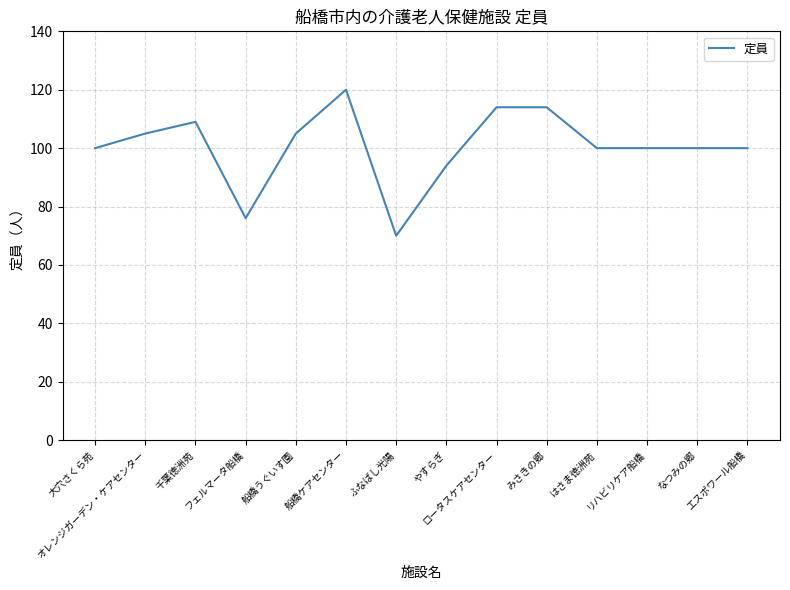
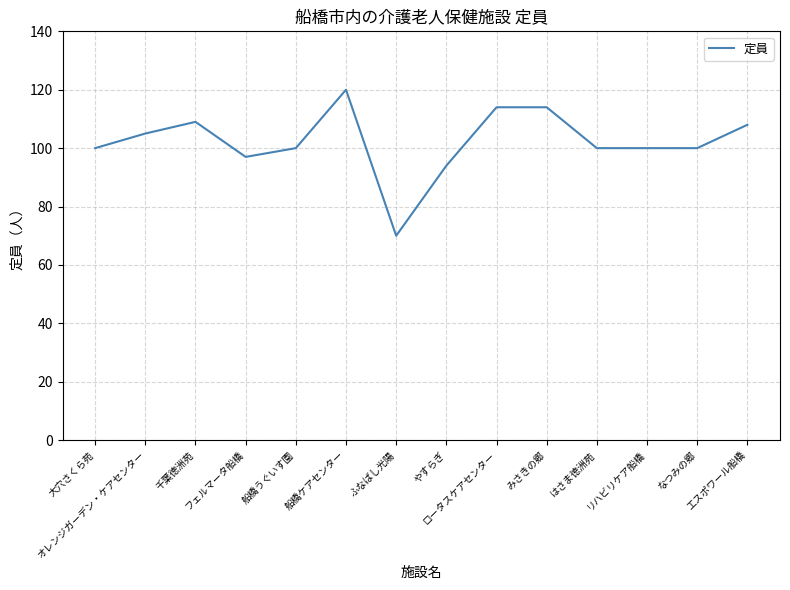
  {
    "大穴さくら苑": 100,
    "オレンジガーデン・ケアセンター": 105,
    "千葉徳洲苑": 109,
-   "フェルマータ船橋": 76,
-   "船橋うぐいす園": 105,
+   "フェルマータ船橋": 97,
+   "船橋うぐいす園": 100,
    "船橋ケアセンター": 120,
    "ふなばし光陽": 70,
    "やすらぎ": 94,
    "ロータスケアセンター": 114,
    "みさきの郷": 114,
    "はさま徳洲苑": 100,
    "リハビリケア船橋": 100,
    "なつみの郷": 100,
-   "エスポワール船橋": 100
+   "エスポワール船橋": 108
  }
